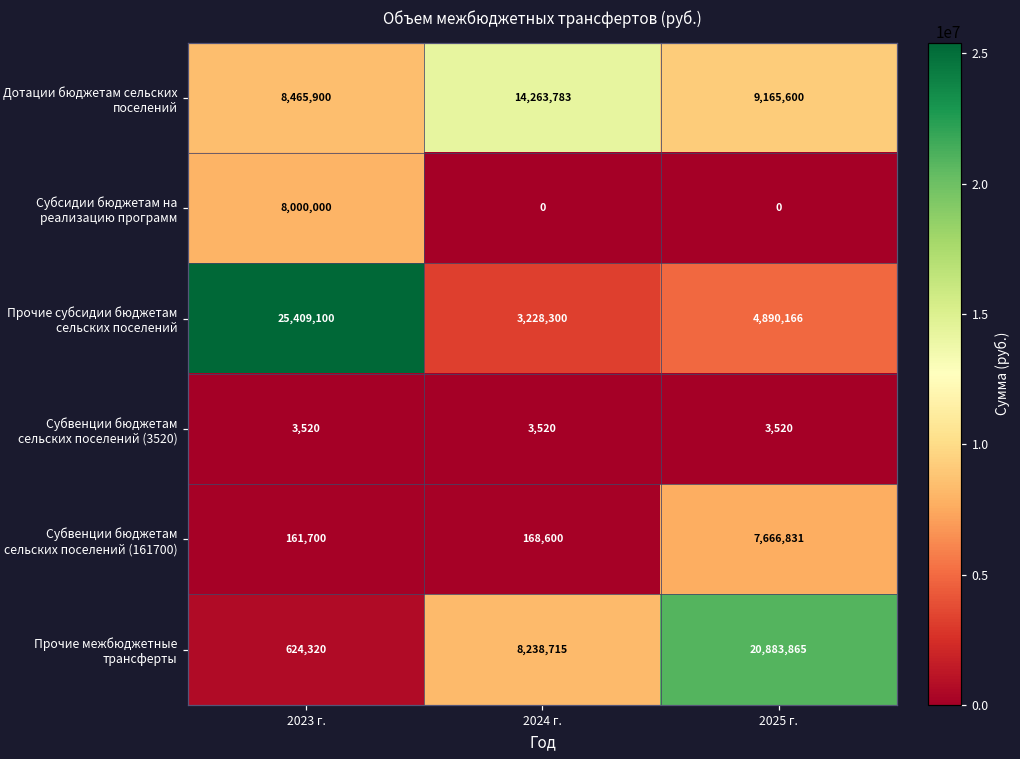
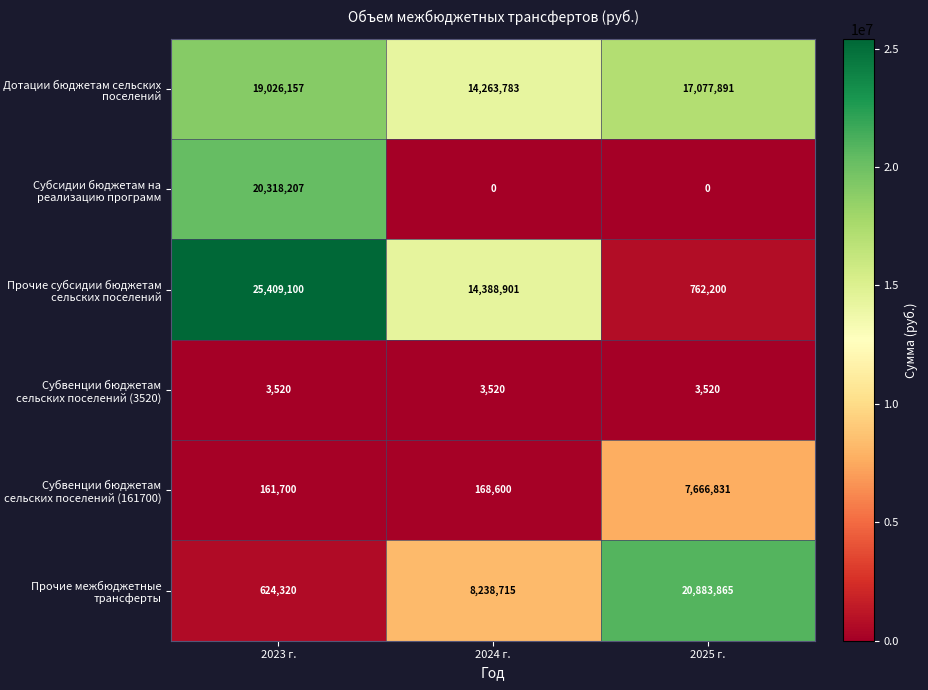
  {
    "Дотации бюджетам сельских поселений": {
-     "2023 г.": "8,465,900",
+     "2023 г.": "19,026,157",
      "2024 г.": "14,263,783",
-     "2025 г.": "9,165,600"
+     "2025 г.": "17,077,891"
    },
    "Субсидии бюджетам на реализацию программ": {
-     "2023 г.": "8,000,000",
+     "2023 г.": "20,318,207",
      "2024 г.": "0",
      "2025 г.": "0"
    },
    "Прочие субсидии бюджетам сельских поселений": {
      "2023 г.": "25,409,100",
-     "2024 г.": "3,228,300",
-     "2025 г.": "4,890,166"
+     "2024 г.": "14,388,901",
+     "2025 г.": "762,200"
    },
    "Субвенции бюджетам сельских поселений (3520)": {
      "2023 г.": "3,520",
      "2024 г.": "3,520",
      "2025 г.": "3,520"
    },
    "Субвенции бюджетам сельских поселений (161700)": {
      "2023 г.": "161,700",
      "2024 г.": "168,600",
      "2025 г.": "7,666,831"
    },
    "Прочие межбюджетные трансферты": {
      "2023 г.": "624,320",
      "2024 г.": "8,238,715",
      "2025 г.": "20,883,865"
    }
  }
